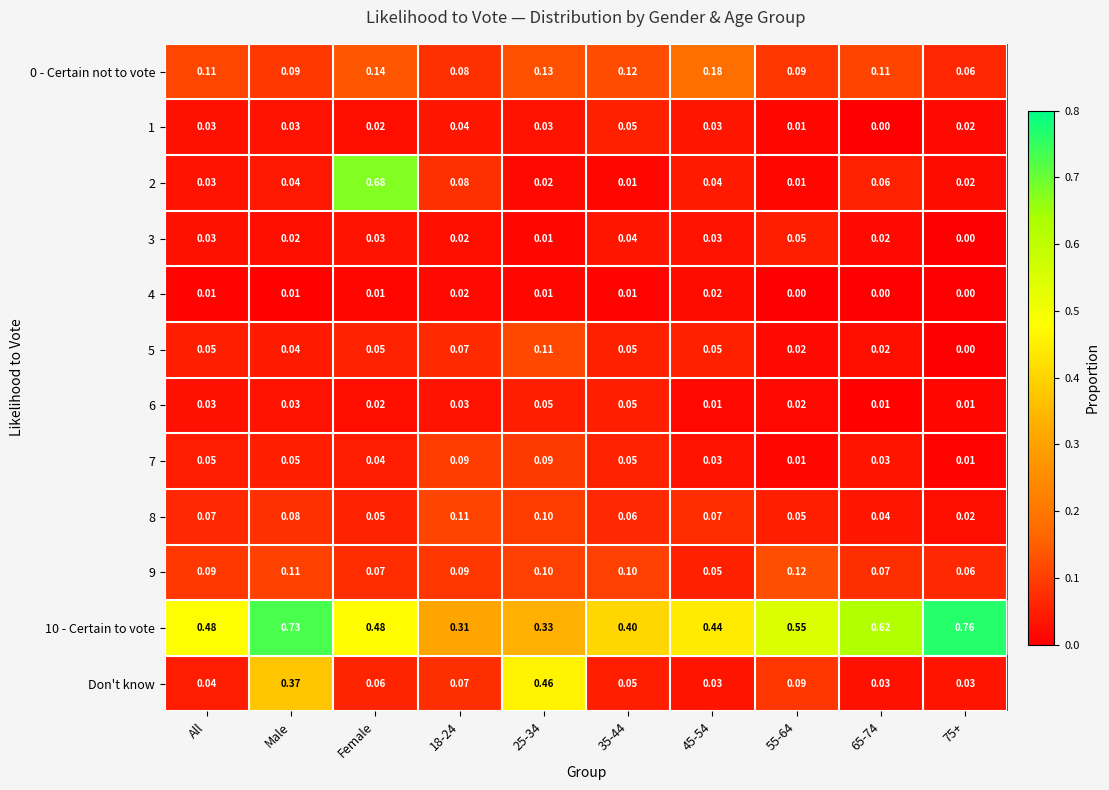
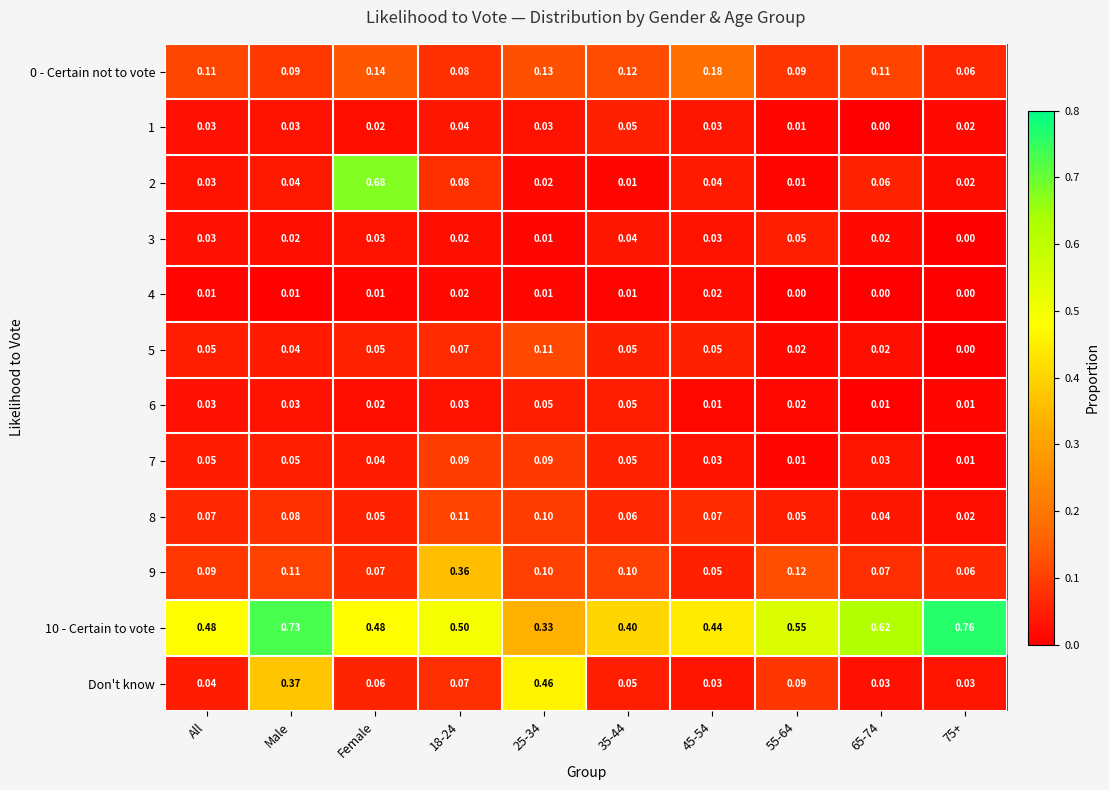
  {
    "0 - Certain not to vote": {
      "All": 0.11,
      "Male": 0.09,
      "Female": 0.14,
      "18-24": 0.08,
      "25-34": 0.13,
      "35-44": 0.12,
      "45-54": 0.18,
      "55-64": 0.09,
      "65-74": 0.11,
      "75+": 0.06
    },
    "1": {
      "All": 0.03,
      "Male": 0.03,
      "Female": 0.02,
      "18-24": 0.04,
      "25-34": 0.03,
      "35-44": 0.05,
      "45-54": 0.03,
      "55-64": 0.01,
      "65-74": 0.00,
      "75+": 0.02
    },
    "2": {
      "All": 0.03,
      "Male": 0.04,
      "Female": 0.68,
      "18-24": 0.08,
      "25-34": 0.02,
      "35-44": 0.01,
      "45-54": 0.04,
      "55-64": 0.01,
      "65-74": 0.06,
      "75+": 0.02
    },
    "3": {
      "All": 0.03,
      "Male": 0.02,
      "Female": 0.03,
      "18-24": 0.02,
      "25-34": 0.01,
      "35-44": 0.04,
      "45-54": 0.03,
      "55-64": 0.05,
      "65-74": 0.02,
      "75+": 0.00
    },
    "4": {
      "All": 0.01,
      "Male": 0.01,
      "Female": 0.01,
      "18-24": 0.02,
      "25-34": 0.01,
      "35-44": 0.01,
      "45-54": 0.02,
      "55-64": 0.00,
      "65-74": 0.00,
      "75+": 0.00
    },
    "5": {
      "All": 0.05,
      "Male": 0.04,
      "Female": 0.05,
      "18-24": 0.07,
      "25-34": 0.11,
      "35-44": 0.05,
      "45-54": 0.05,
      "55-64": 0.02,
      "65-74": 0.02,
      "75+": 0.00
    },
    "6": {
      "All": 0.03,
      "Male": 0.03,
      "Female": 0.02,
      "18-24": 0.03,
      "25-34": 0.05,
      "35-44": 0.05,
      "45-54": 0.01,
      "55-64": 0.02,
      "65-74": 0.01,
      "75+": 0.01
    },
    "7": {
      "All": 0.05,
      "Male": 0.05,
      "Female": 0.04,
      "18-24": 0.09,
      "25-34": 0.09,
      "35-44": 0.05,
      "45-54": 0.03,
      "55-64": 0.01,
      "65-74": 0.03,
      "75+": 0.01
    },
    "8": {
      "All": 0.07,
      "Male": 0.08,
      "Female": 0.05,
      "18-24": 0.11,
      "25-34": 0.10,
      "35-44": 0.06,
      "45-54": 0.07,
      "55-64": 0.05,
      "65-74": 0.04,
      "75+": 0.02
    },
    "9": {
      "All": 0.09,
      "Male": 0.11,
      "Female": 0.07,
-     "18-24": 0.09,
+     "18-24": 0.36,
      "25-34": 0.10,
      "35-44": 0.10,
      "45-54": 0.05,
      "55-64": 0.12,
      "65-74": 0.07,
      "75+": 0.06
    },
    "10 - Certain to vote": {
      "All": 0.48,
      "Male": 0.73,
      "Female": 0.48,
-     "18-24": 0.31,
+     "18-24": 0.50,
      "25-34": 0.33,
      "35-44": 0.40,
      "45-54": 0.44,
      "55-64": 0.55,
      "65-74": 0.62,
      "75+": 0.76
    },
    "Don't know": {
      "All": 0.04,
      "Male": 0.37,
      "Female": 0.06,
      "18-24": 0.07,
      "25-34": 0.46,
      "35-44": 0.05,
      "45-54": 0.03,
      "55-64": 0.09,
      "65-74": 0.03,
      "75+": 0.03
    }
  }
